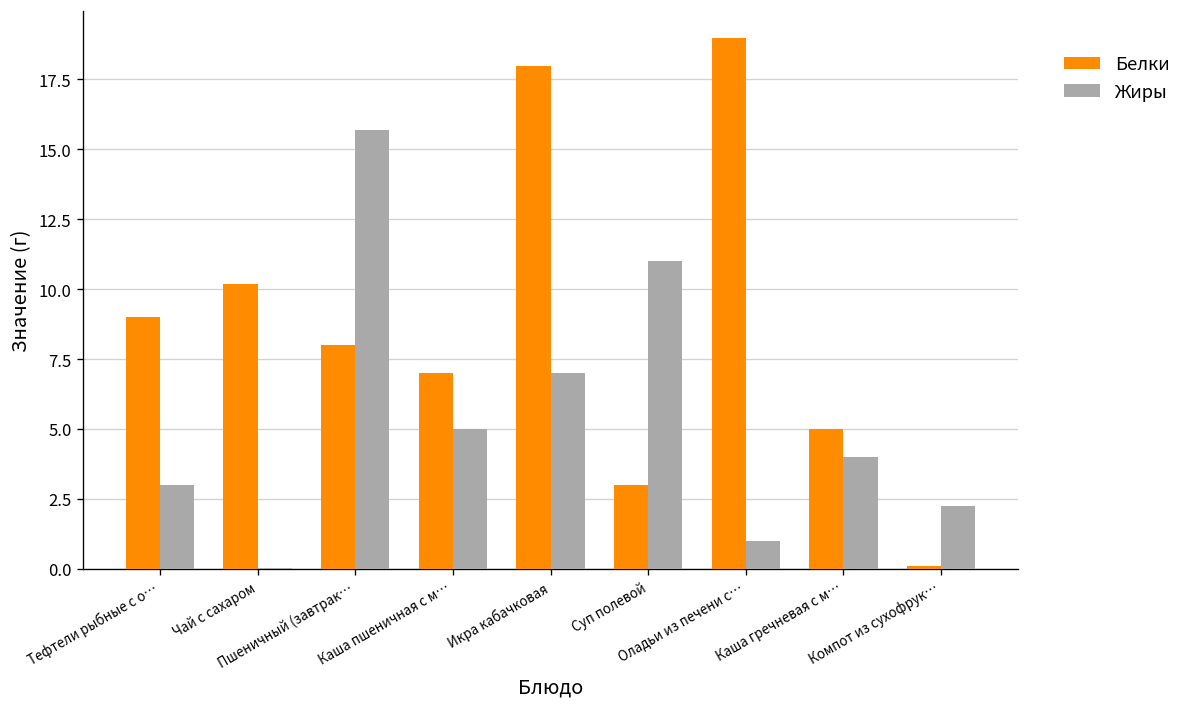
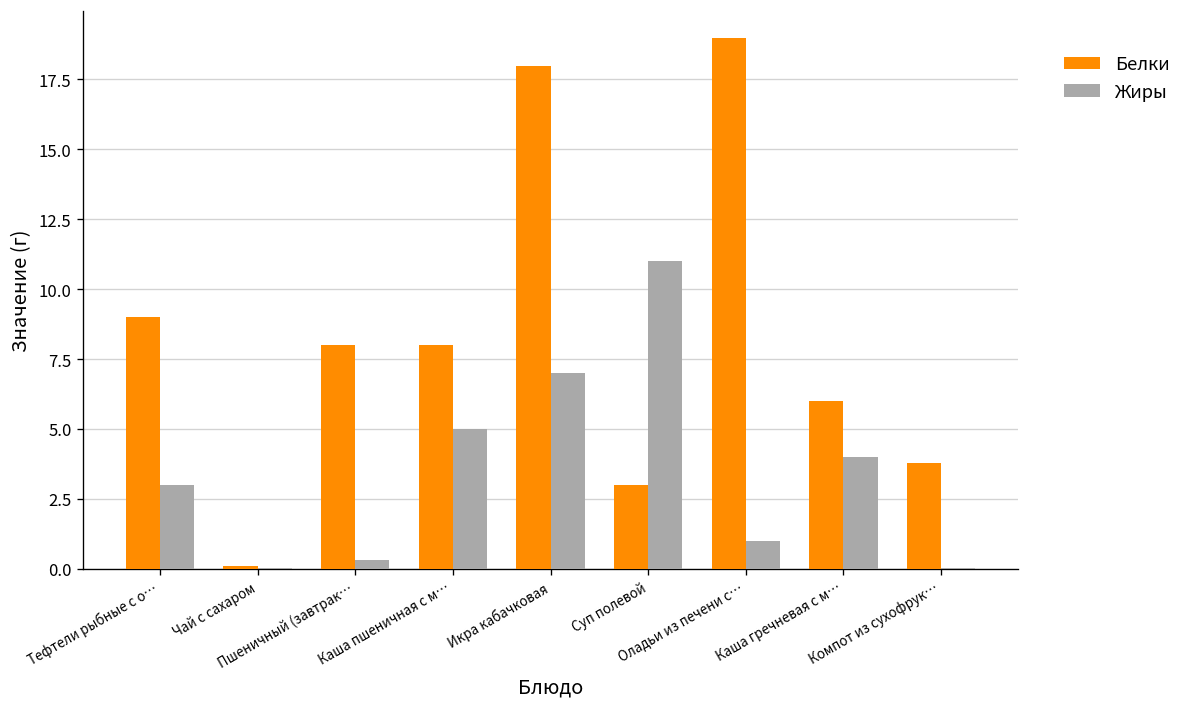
  {
    "Белки": {
      "Тефтели рыбные с о…": 9.0,
-     "Чай с сахаром": 10.2,
+     "Чай с сахаром": 0.1,
      "Пшеничный (завтрак…": 8.0,
-     "Каша пшеничная с м…": 7,
+     "Каша пшеничная с м…": 8,
      "Икра кабачковая": 18.0,
      "Суп полевой": 3.0,
      "Оладьи из печени с…": 19.0,
-     "Каша гречневая с м…": 5,
-     "Компот из сухофрук…": 0.1
+     "Каша гречневая с м…": 6,
+     "Компот из сухофрук…": 3.8
    },
    "Жиры": {
      "Тефтели рыбные с о…": 3.0,
-     "Пшеничный (завтрак…": 15.7,
+     "Пшеничный (завтрак…": 0.3,
      "Каша пшеничная с м…": 5.0,
      "Икра кабачковая": 7.0,
      "Суп полевой": 11.0,
      "Оладьи из печени с…": 1.0,
      "Каша гречневая с м…": 4.0,
-     "Компот из сухофрук…": 2.3
+     "Компот из сухофрук…": 0.0
    }
  }
